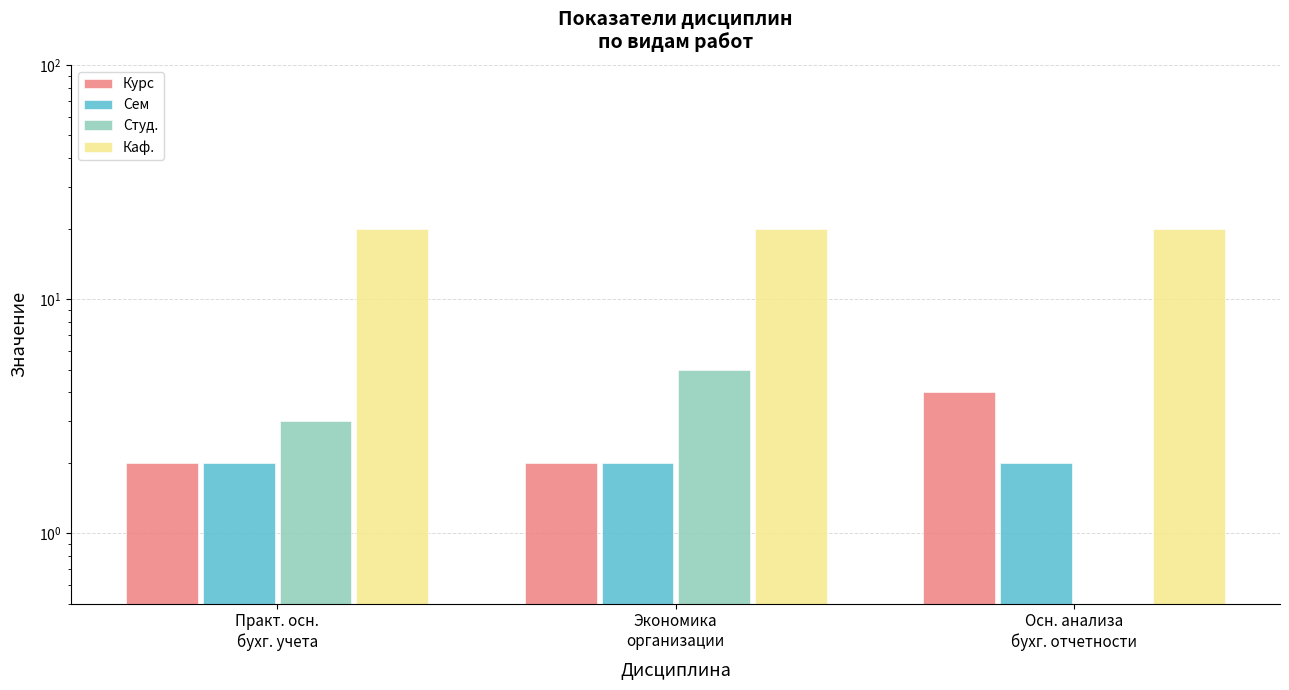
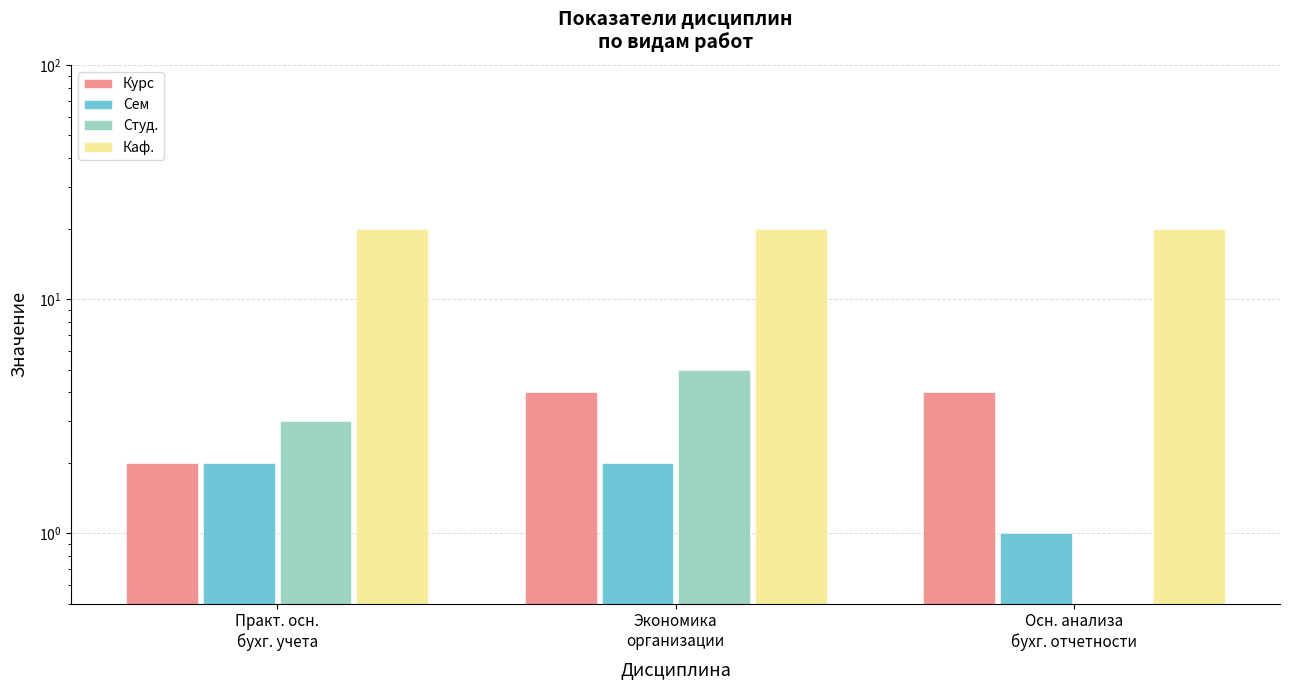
  {
    "Курс": {
      "Практ. осн. бухг. учета": 2,
-     "Экономика организации": 2,
+     "Экономика организации": 4,
      "Осн. анализа бухг. отчетности": 4
    },
    "Сем": {
      "Практ. осн. бухг. учета": 2,
      "Экономика организации": 2,
-     "Осн. анализа бухг. отчетности": 2
+     "Осн. анализа бухг. отчетности": 1
    },
    "Студ.": {
      "Практ. осн. бухг. учета": 3,
      "Экономика организации": 5
    },
    "Каф.": {
      "Практ. осн. бухг. учета": 20,
      "Экономика организации": 20,
      "Осн. анализа бухг. отчетности": 20
    }
  }
